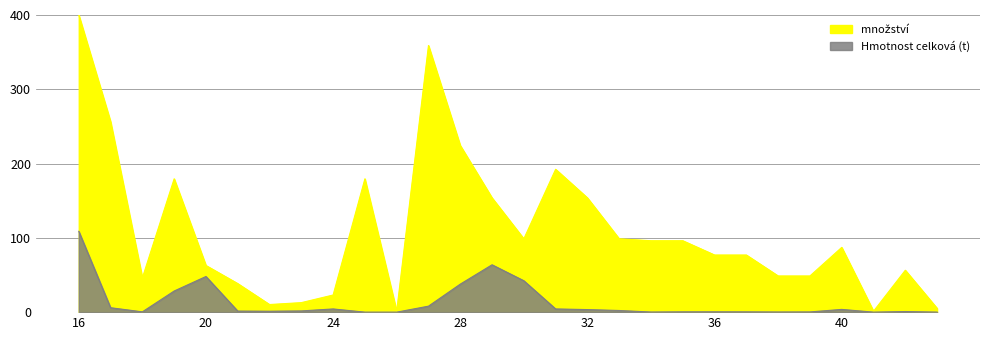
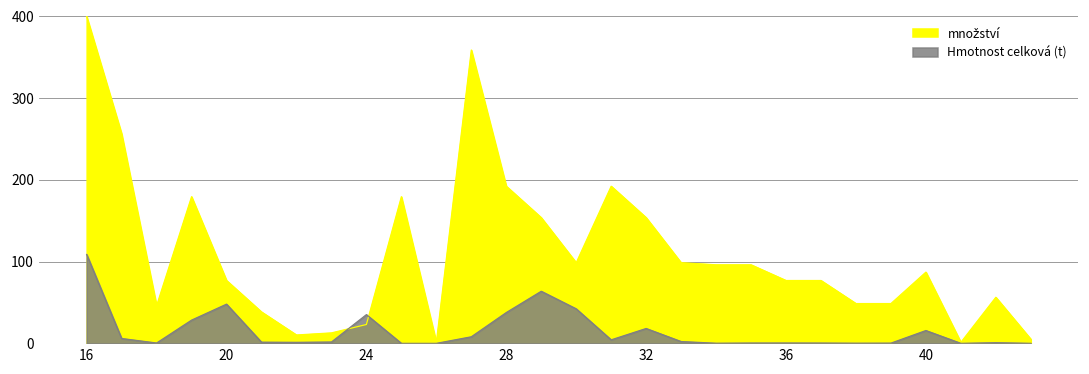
  {
    "množství": {
      "16": 400,
-     "20": 60,
+     "20": 80,
      "24": 20,
-     "28": 220,
+     "28": 190,
      "32": 150,
      "36": 80,
      "40": 90
    },
    "Hmotnost celková (t)": {
      "16": 110,
      "20": 50,
-     "24": 0,
+     "24": 40,
      "28": 40,
-     "32": 0,
+     "32": 20,
      "36": 0,
-     "40": 0
+     "40": 20
    }
  }
